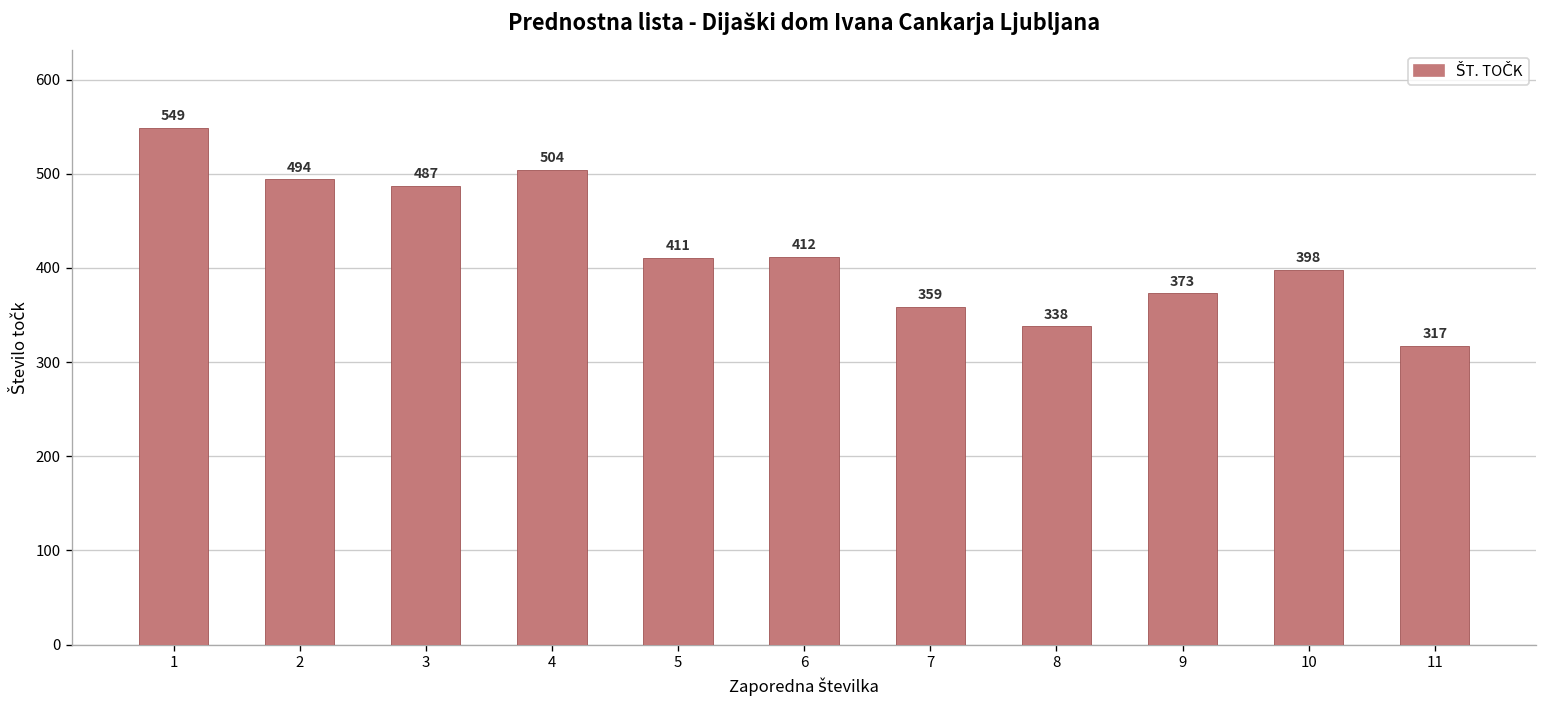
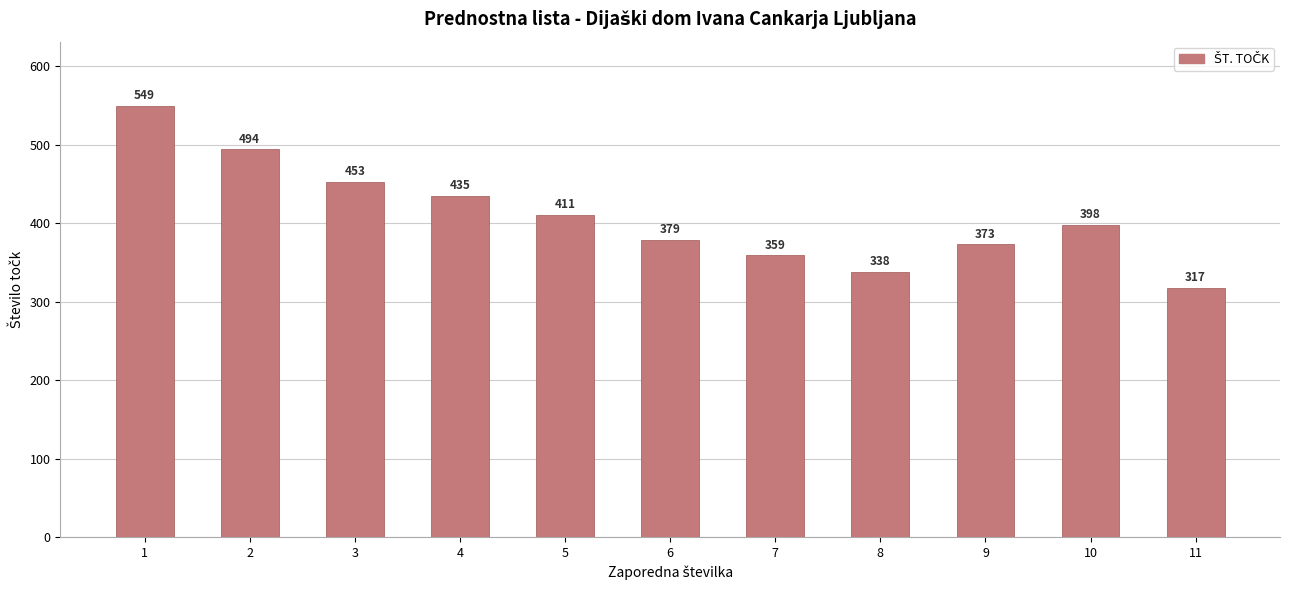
  {
    "1": 549,
    "2": 494,
-   "3": 487,
-   "4": 504,
+   "3": 453,
+   "4": 435,
    "5": 411,
-   "6": 412,
+   "6": 379,
    "7": 359,
    "8": 338,
    "9": 373,
    "10": 398,
    "11": 317
  }
